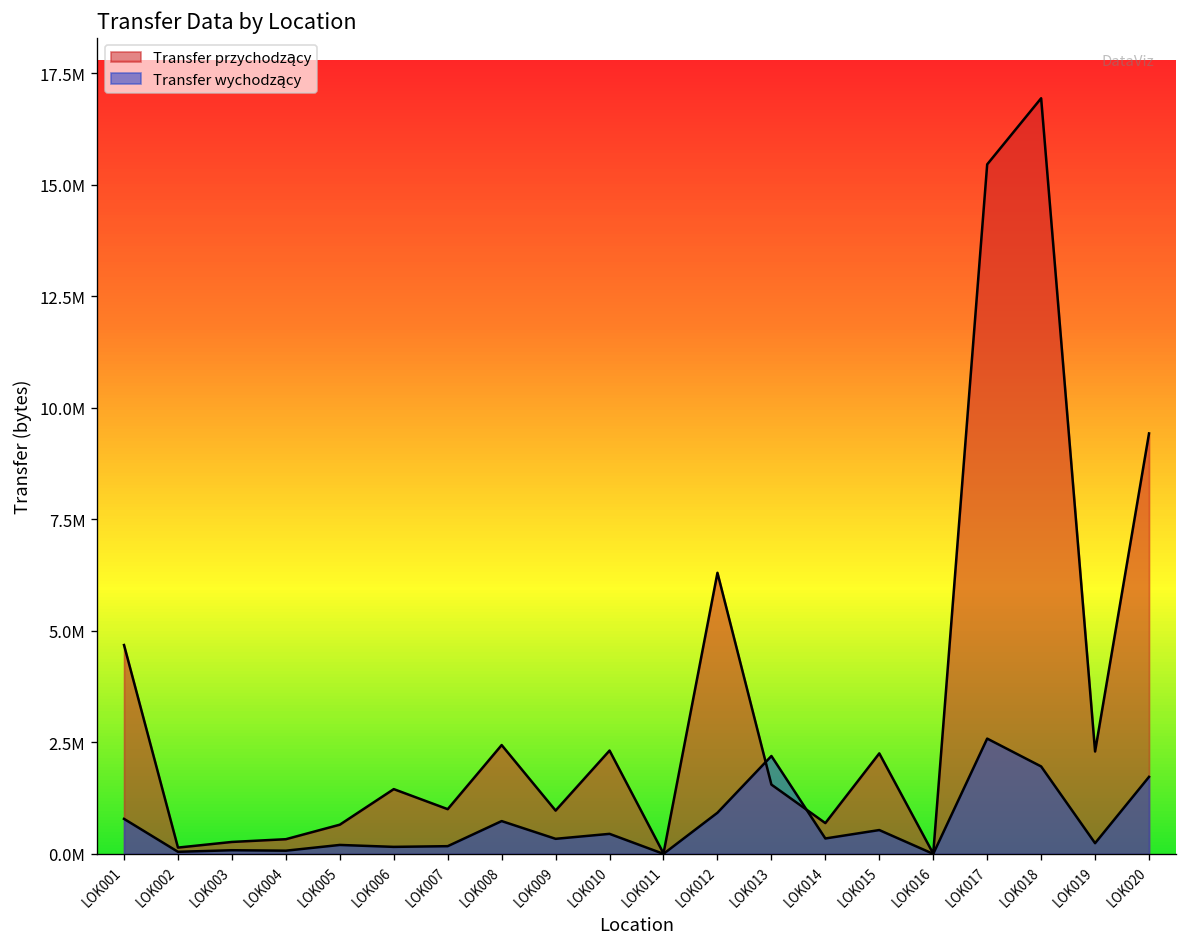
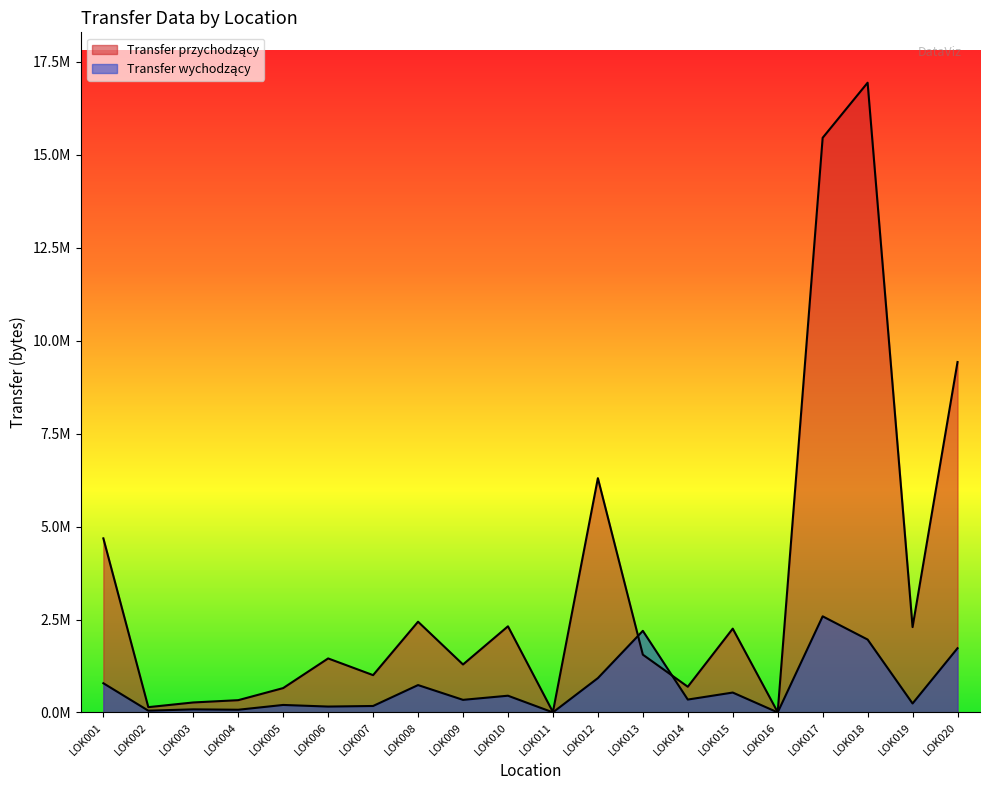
  {
    "Transfer przychodzący": {
      "LOK001": 4700000,
      "LOK002": 100000,
      "LOK003": 300000,
      "LOK004": 300000,
      "LOK005": 700000,
      "LOK006": 1500000,
      "LOK007": 1000000,
      "LOK008": 2400000,
-     "LOK009": 1000000,
+     "LOK009": 1300000,
      "LOK010": 2300000,
      "LOK012": 6300000,
      "LOK013": 1600000,
      "LOK014": 700000,
      "LOK015": 2300000,
      "LOK017": 15500000,
      "LOK018": 16900000,
      "LOK019": 2300000,
      "LOK020": 9400000
    },
    "Transfer wychodzący": {
      "LOK001": 800000,
      "LOK002": 0,
      "LOK003": 100000,
      "LOK004": 100000,
      "LOK005": 200000,
      "LOK006": 200000,
      "LOK007": 200000,
      "LOK008": 700000,
      "LOK009": 300000,
      "LOK010": 500000,
      "LOK012": 900000,
      "LOK013": 2200000,
      "LOK014": 300000,
      "LOK015": 500000,
      "LOK017": 2600000,
      "LOK018": 2000000,
      "LOK019": 200000,
      "LOK020": 1700000
    }
  }
